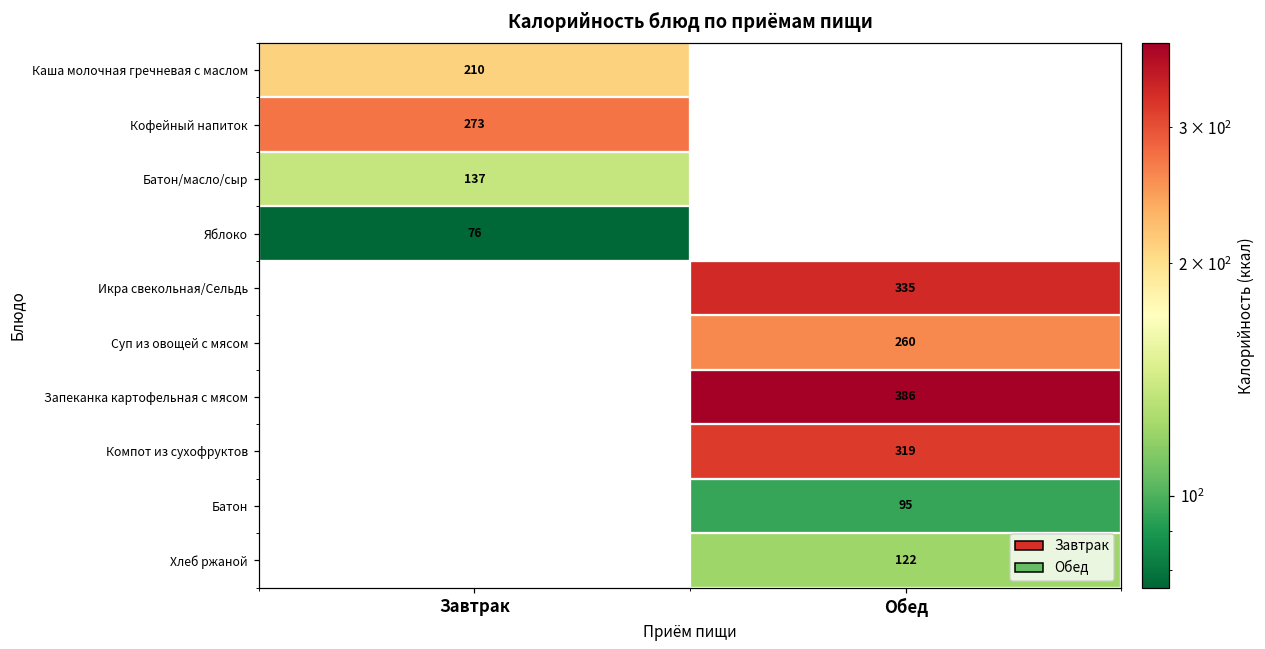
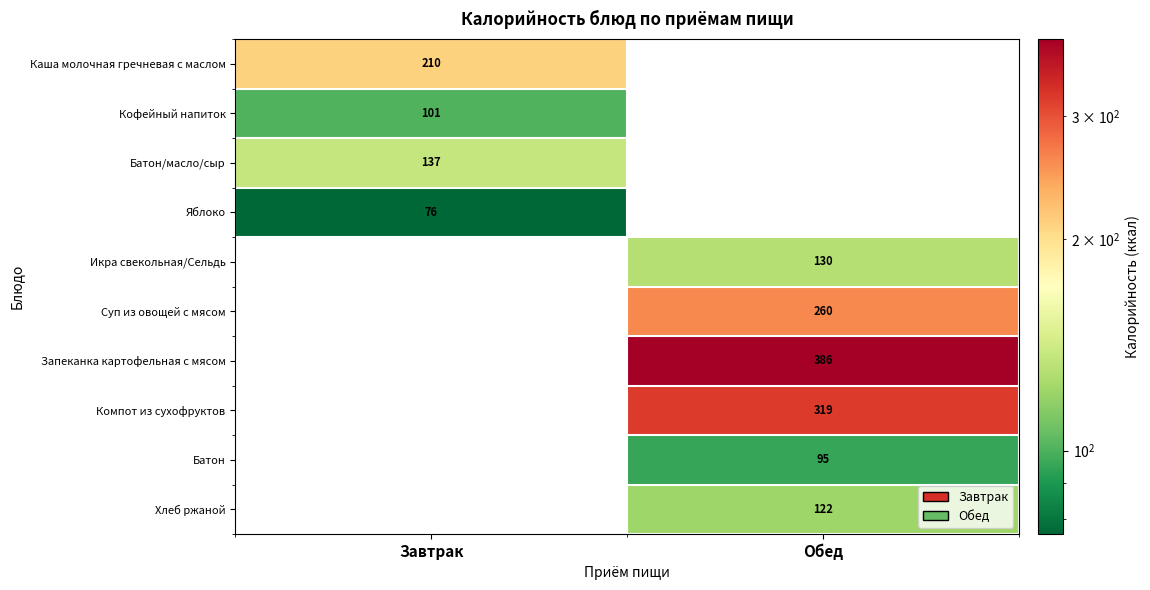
  {
    "Каша молочная гречневая с маслом": {
      "Завтрак": 210
    },
    "Кофейный напиток": {
-     "Завтрак": 273
+     "Завтрак": 101
    },
    "Батон/масло/сыр": {
      "Завтрак": 137
    },
    "Яблоко": {
      "Завтрак": 76
    },
    "Икра свекольная/Сельдь": {
-     "Обед": 335
+     "Обед": 130
    },
    "Суп из овощей с мясом": {
      "Обед": 260
    },
    "Запеканка картофельная с мясом": {
      "Обед": 386
    },
    "Компот из сухофруктов": {
      "Обед": 319
    },
    "Батон": {
      "Обед": 95
    },
    "Хлеб ржаной": {
      "Обед": 122
    }
  }
